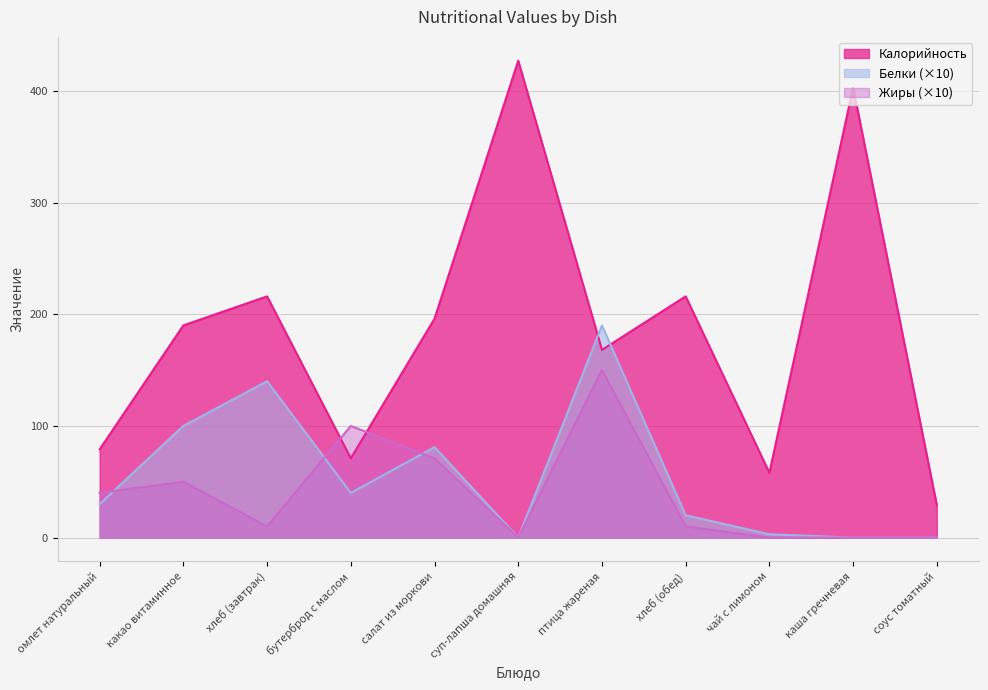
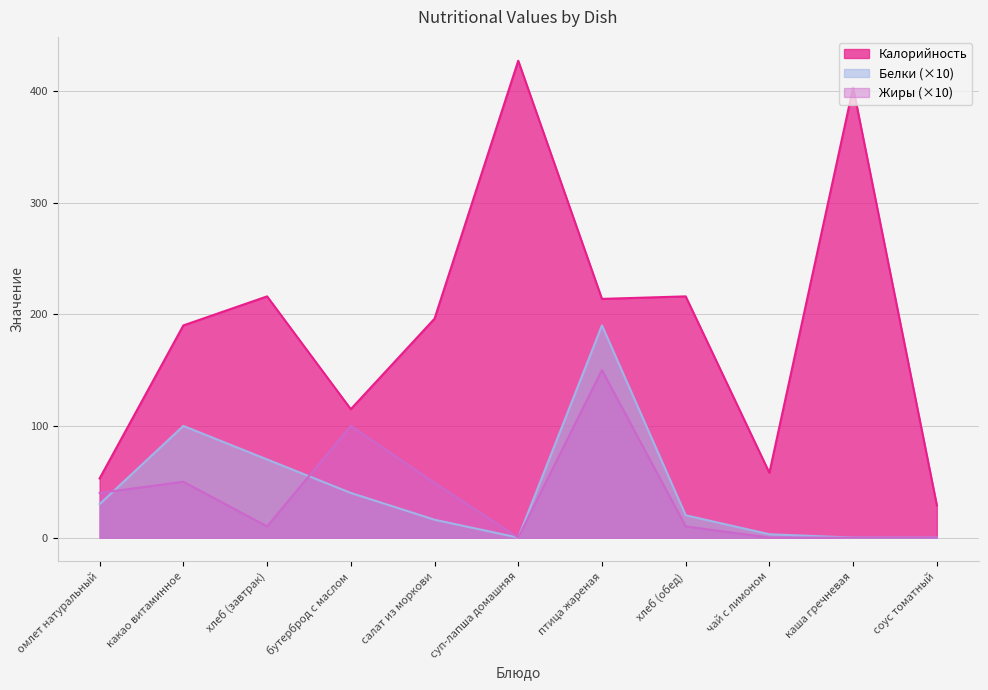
  {
    "Калорийность": {
-     "омлет натуральный": 79,
+     "омлет натуральный": 53,
      "какао витаминное": 190,
      "хлеб (завтрак)": 216,
-     "бутерброд с маслом": 71,
+     "бутерброд с маслом": 115,
      "салат из моркови": 196,
      "суп-лапша домашняя": 427,
-     "птица жареная": 168,
+     "птица жареная": 214,
      "хлеб (обед)": 216,
      "чай с лимоном": 58,
      "соус томатный": 29
    },
    "Белки (×10)": {
      "омлет натуральный": 30,
      "какао витаминное": 100,
-     "хлеб (завтрак)": 140,
+     "хлеб (завтрак)": 70,
      "бутерброд с маслом": 40,
-     "салат из моркови": 81,
+     "салат из моркови": 16,
      "птица жареная": 190,
      "хлеб (обед)": 20,
      "чай с лимоном": 3
    },
    "Жиры (×10)": {
      "омлет натуральный": 40,
      "какао витаминное": 50,
      "хлеб (завтрак)": 10,
      "бутерброд с маслом": 100,
-     "салат из моркови": 71,
+     "салат из моркови": 49,
      "птица жареная": 150,
      "хлеб (обед)": 10,
      "чай с лимоном": 0
    }
  }
